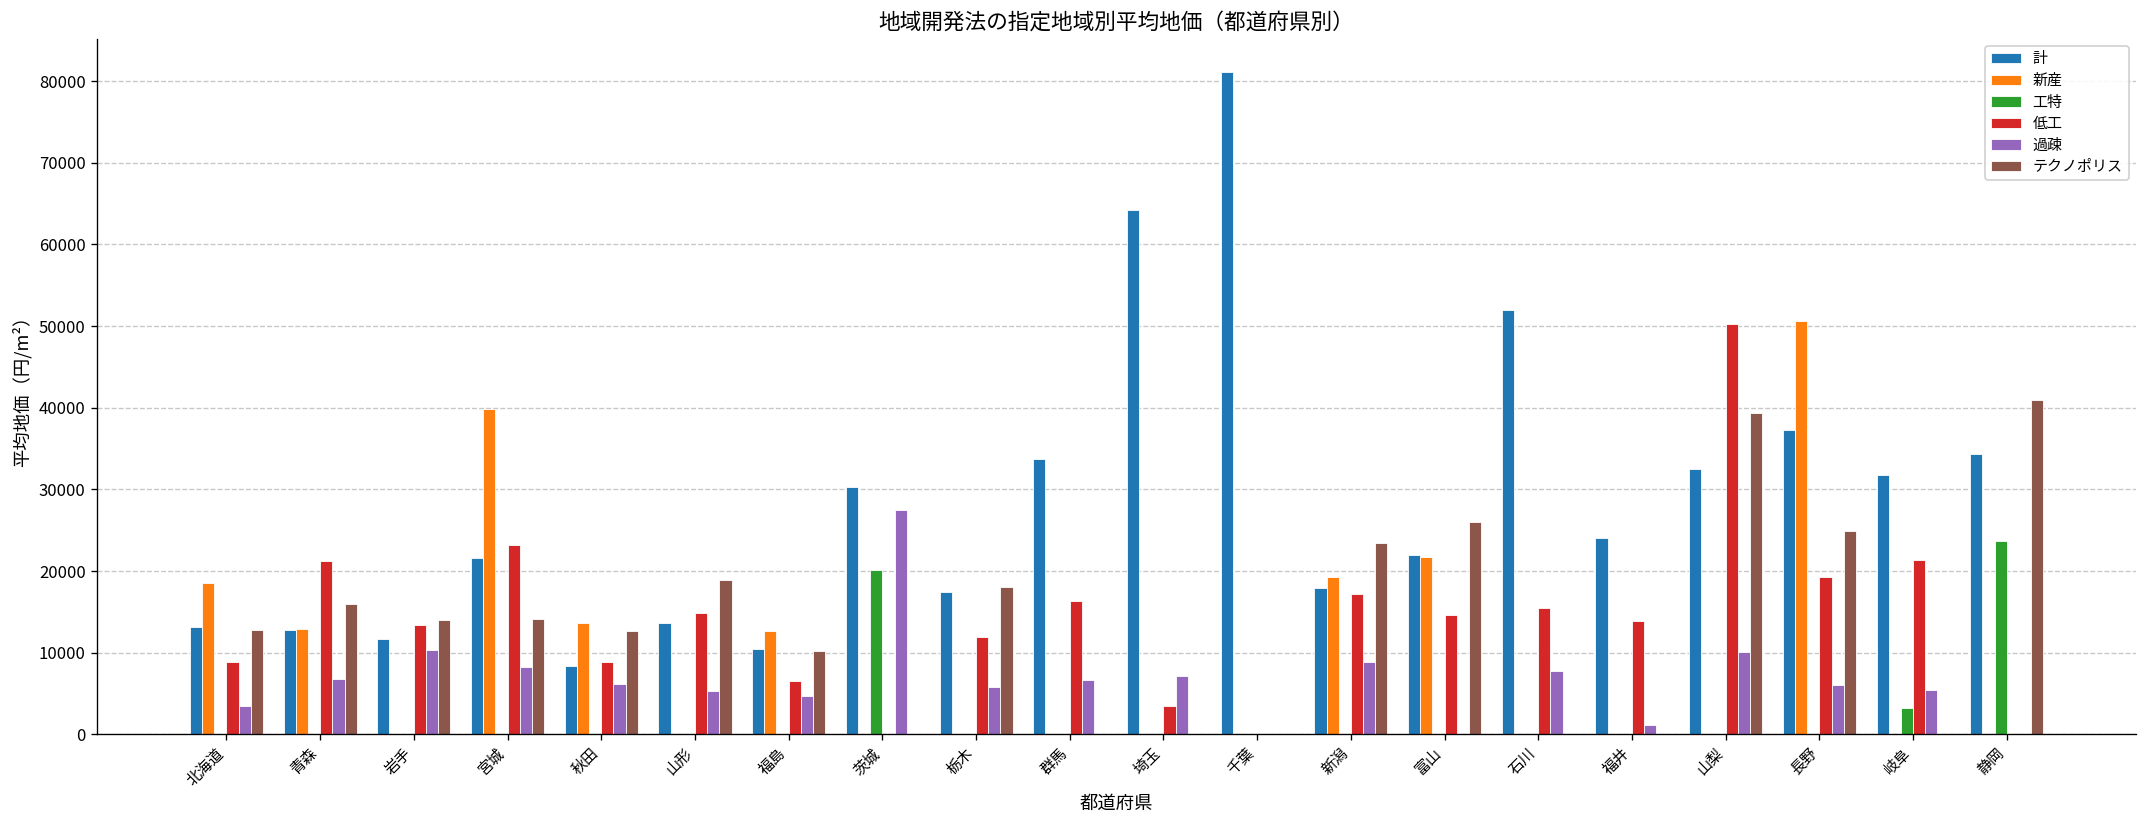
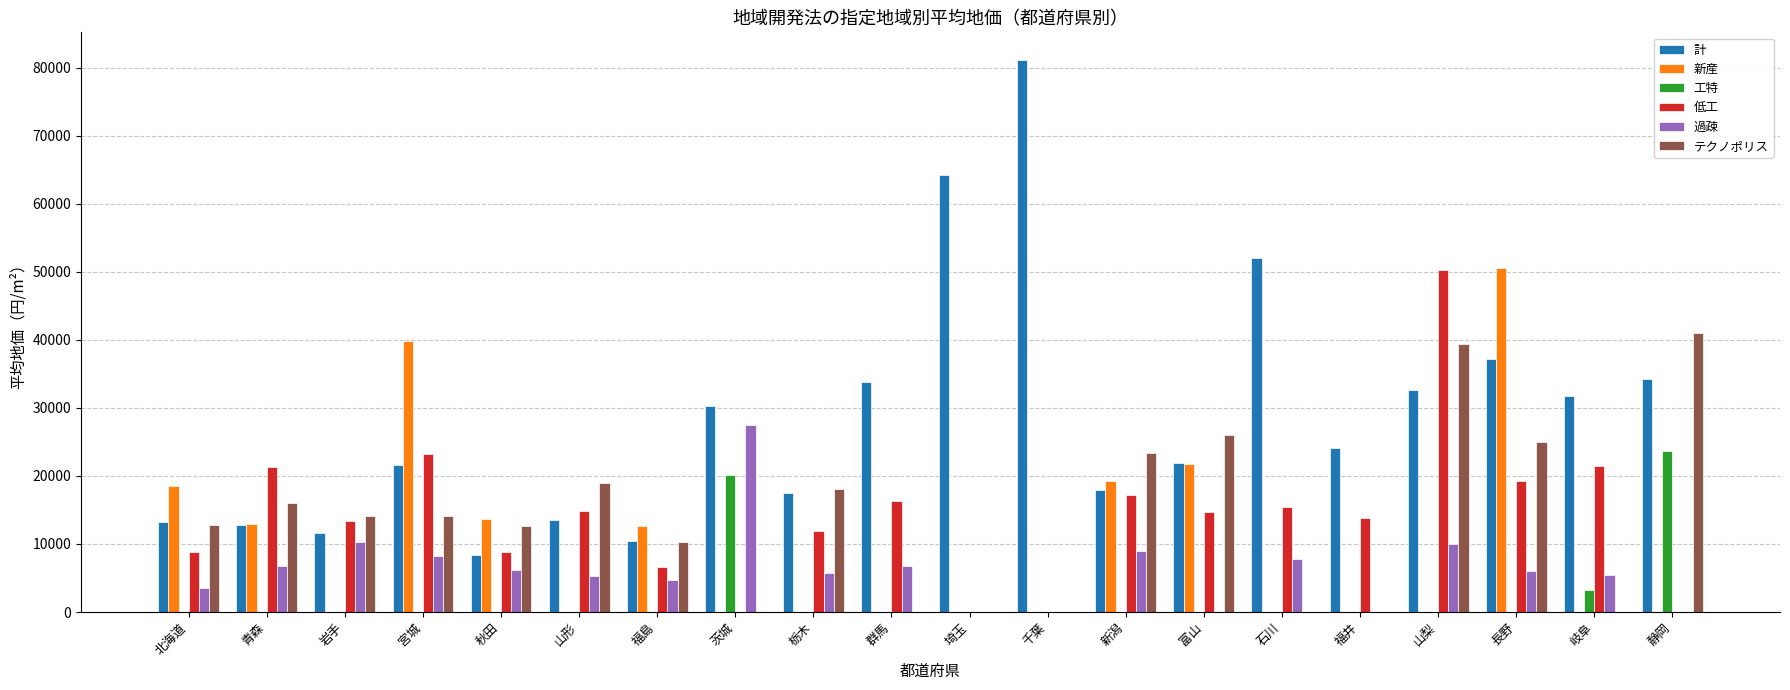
  {
    "計": {
      "北海道": 13000,
      "青森": 13000,
      "岩手": 12000,
      "宮城": 22000,
      "秋田": 8000,
      "山形": 14000,
      "福島": 10000,
      "茨城": 30000,
      "栃木": 17000,
      "群馬": 34000,
      "埼玉": 64000,
      "千葉": 81000,
      "新潟": 18000,
      "富山": 22000,
      "石川": 52000,
      "福井": 24000,
      "山梨": 33000,
      "長野": 37000,
      "岐阜": 32000,
      "静岡": 34000
    },
    "新産": {
      "北海道": 19000,
      "青森": 13000,
      "岩手": 0,
      "宮城": 40000,
      "秋田": 14000,
      "山形": 0,
      "福島": 13000,
      "茨城": 0,
      "栃木": 0,
      "群馬": 0,
      "埼玉": 0,
      "千葉": 0,
      "新潟": 19000,
      "富山": 22000,
      "石川": 0,
      "福井": 0,
      "山梨": 0,
      "長野": 51000,
      "岐阜": 0,
      "静岡": 0
    },
    "工特": {
      "北海道": 0,
      "青森": 0,
      "岩手": 0,
      "宮城": 0,
      "秋田": 0,
      "山形": 0,
      "福島": 0,
      "茨城": 20000,
      "栃木": 0,
      "群馬": 0,
      "埼玉": 0,
      "千葉": 0,
      "新潟": 0,
      "富山": 0,
      "石川": 0,
      "福井": 0,
      "山梨": 0,
      "長野": 0,
      "岐阜": 3000,
      "静岡": 24000
    },
    "低工": {
      "北海道": 9000,
      "青森": 21000,
      "岩手": 13000,
      "宮城": 23000,
      "秋田": 9000,
      "山形": 15000,
      "福島": 7000,
      "茨城": 0,
      "栃木": 12000,
      "群馬": 16000,
-     "埼玉": 3000,
+     "埼玉": 0,
      "千葉": 0,
      "新潟": 17000,
      "富山": 15000,
      "石川": 16000,
      "福井": 14000,
      "山梨": 50000,
      "長野": 19000,
      "岐阜": 21000,
      "静岡": 0
    },
    "過疎": {
      "北海道": 4000,
      "青森": 7000,
      "岩手": 10000,
      "宮城": 8000,
      "秋田": 6000,
      "山形": 5000,
      "福島": 5000,
      "茨城": 27000,
      "栃木": 6000,
      "群馬": 7000,
-     "埼玉": 7000,
+     "埼玉": 0,
      "千葉": 0,
      "新潟": 9000,
      "富山": 0,
      "石川": 8000,
-     "福井": 1000,
+     "福井": 0,
      "山梨": 10000,
      "長野": 6000,
      "岐阜": 5000,
      "静岡": 0
    },
    "テクノポリス": {
      "北海道": 13000,
      "青森": 16000,
      "岩手": 14000,
      "宮城": 14000,
      "秋田": 13000,
      "山形": 19000,
      "福島": 10000,
      "茨城": 0,
      "栃木": 18000,
      "群馬": 0,
      "埼玉": 0,
      "千葉": 0,
      "新潟": 23000,
      "富山": 26000,
      "石川": 0,
      "福井": 0,
      "山梨": 39000,
      "長野": 25000,
      "岐阜": 0,
      "静岡": 41000
    }
  }
